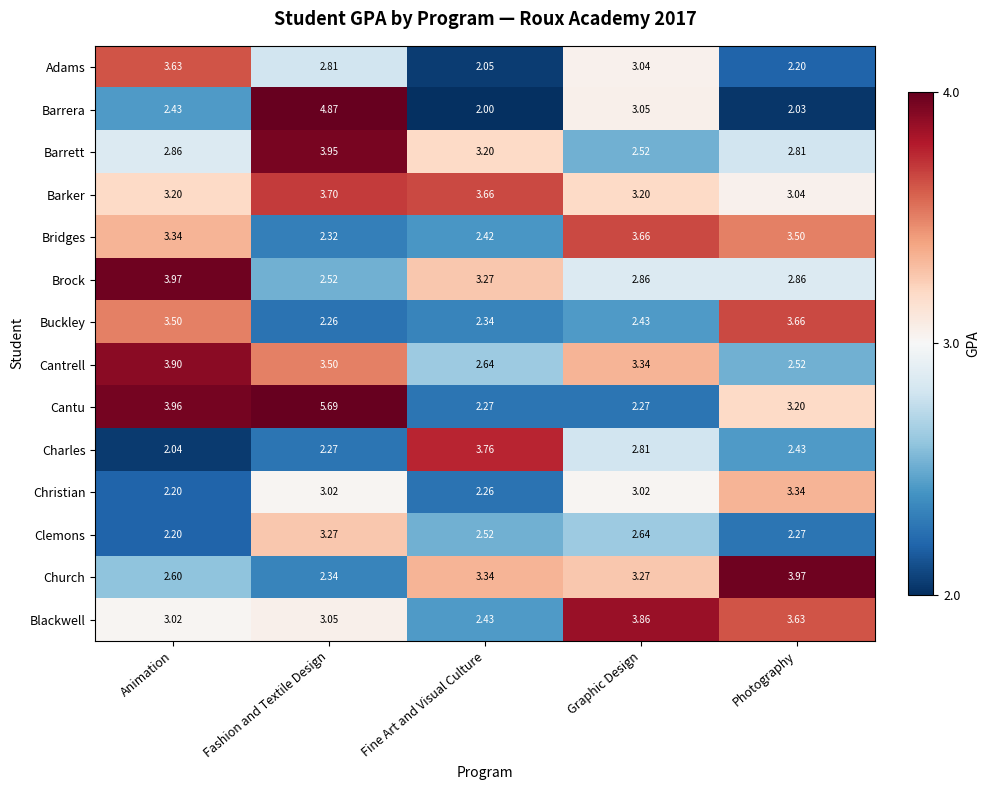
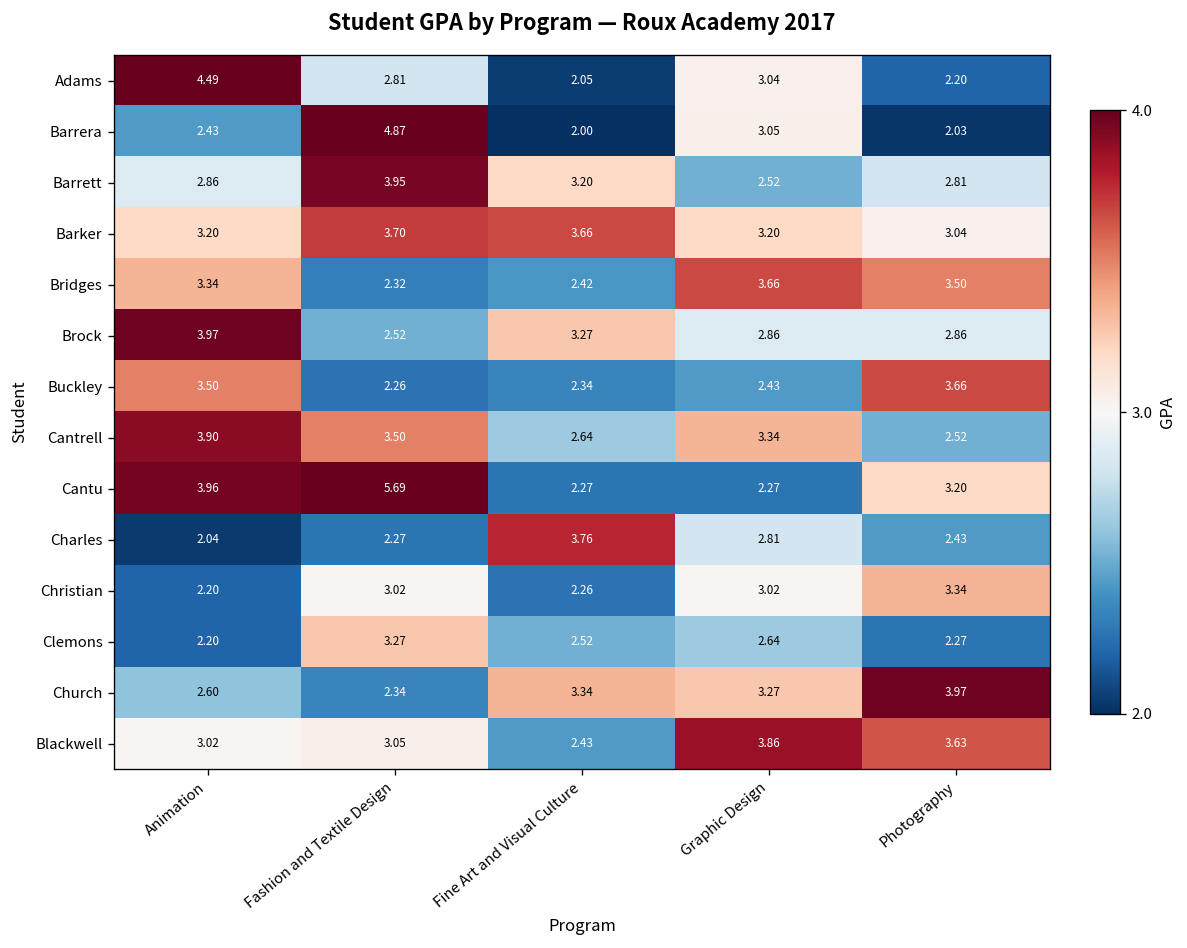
  {
    "Adams": {
-     "Animation": 3.63,
+     "Animation": 4.49,
      "Fashion and Textile Design": 2.81,
      "Fine Art and Visual Culture": 2.05,
      "Graphic Design": 3.04,
      "Photography": 2.20
    },
    "Barrera": {
      "Animation": 2.43,
      "Fashion and Textile Design": 4.87,
      "Fine Art and Visual Culture": 2.00,
      "Graphic Design": 3.05,
      "Photography": 2.03
    },
    "Barrett": {
      "Animation": 2.86,
      "Fashion and Textile Design": 3.95,
      "Fine Art and Visual Culture": 3.20,
      "Graphic Design": 2.52,
      "Photography": 2.81
    },
    "Barker": {
      "Animation": 3.20,
      "Fashion and Textile Design": 3.70,
      "Fine Art and Visual Culture": 3.66,
      "Graphic Design": 3.20,
      "Photography": 3.04
    },
    "Bridges": {
      "Animation": 3.34,
      "Fashion and Textile Design": 2.32,
      "Fine Art and Visual Culture": 2.42,
      "Graphic Design": 3.66,
      "Photography": 3.50
    },
    "Brock": {
      "Animation": 3.97,
      "Fashion and Textile Design": 2.52,
      "Fine Art and Visual Culture": 3.27,
      "Graphic Design": 2.86,
      "Photography": 2.86
    },
    "Buckley": {
      "Animation": 3.50,
      "Fashion and Textile Design": 2.26,
      "Fine Art and Visual Culture": 2.34,
      "Graphic Design": 2.43,
      "Photography": 3.66
    },
    "Cantrell": {
      "Animation": 3.90,
      "Fashion and Textile Design": 3.50,
      "Fine Art and Visual Culture": 2.64,
      "Graphic Design": 3.34,
      "Photography": 2.52
    },
    "Cantu": {
      "Animation": 3.96,
      "Fashion and Textile Design": 5.69,
      "Fine Art and Visual Culture": 2.27,
      "Graphic Design": 2.27,
      "Photography": 3.20
    },
    "Charles": {
      "Animation": 2.04,
      "Fashion and Textile Design": 2.27,
      "Fine Art and Visual Culture": 3.76,
      "Graphic Design": 2.81,
      "Photography": 2.43
    },
    "Christian": {
      "Animation": 2.20,
      "Fashion and Textile Design": 3.02,
      "Fine Art and Visual Culture": 2.26,
      "Graphic Design": 3.02,
      "Photography": 3.34
    },
    "Clemons": {
      "Animation": 2.20,
      "Fashion and Textile Design": 3.27,
      "Fine Art and Visual Culture": 2.52,
      "Graphic Design": 2.64,
      "Photography": 2.27
    },
    "Church": {
      "Animation": 2.60,
      "Fashion and Textile Design": 2.34,
      "Fine Art and Visual Culture": 3.34,
      "Graphic Design": 3.27,
      "Photography": 3.97
    },
    "Blackwell": {
      "Animation": 3.02,
      "Fashion and Textile Design": 3.05,
      "Fine Art and Visual Culture": 2.43,
      "Graphic Design": 3.86,
      "Photography": 3.63
    }
  }
